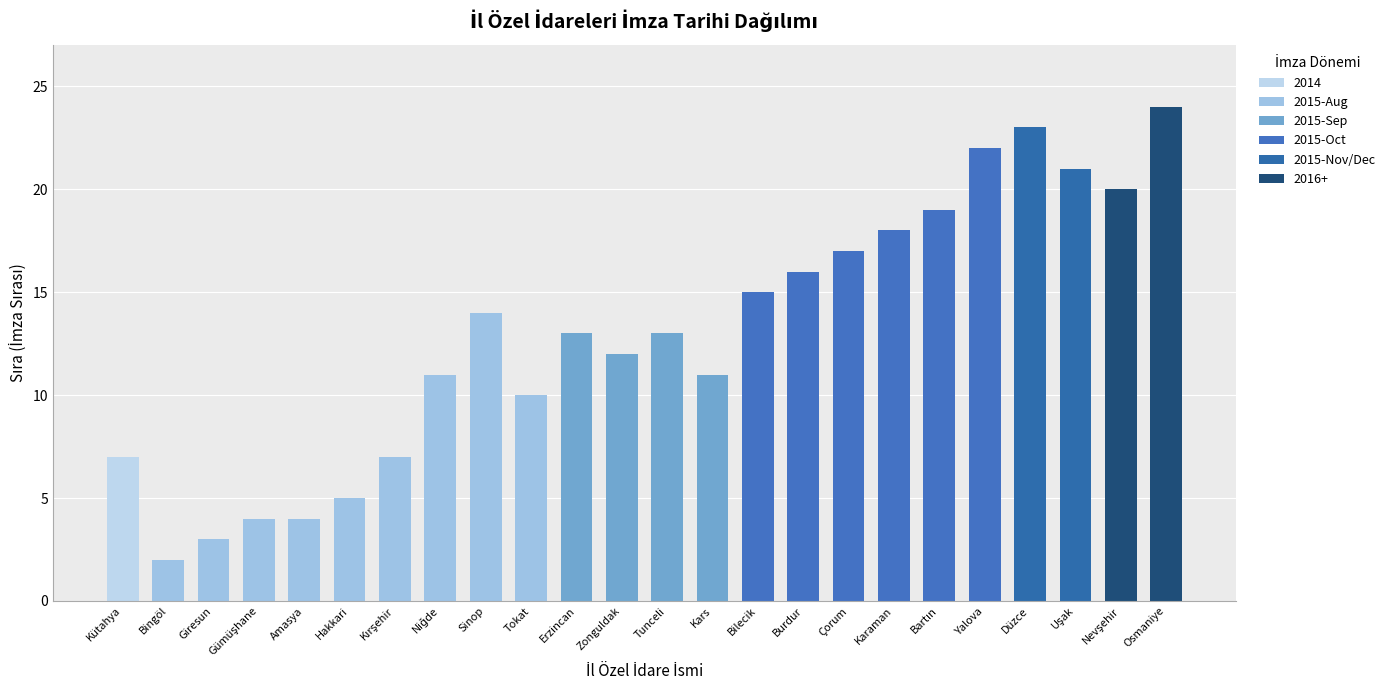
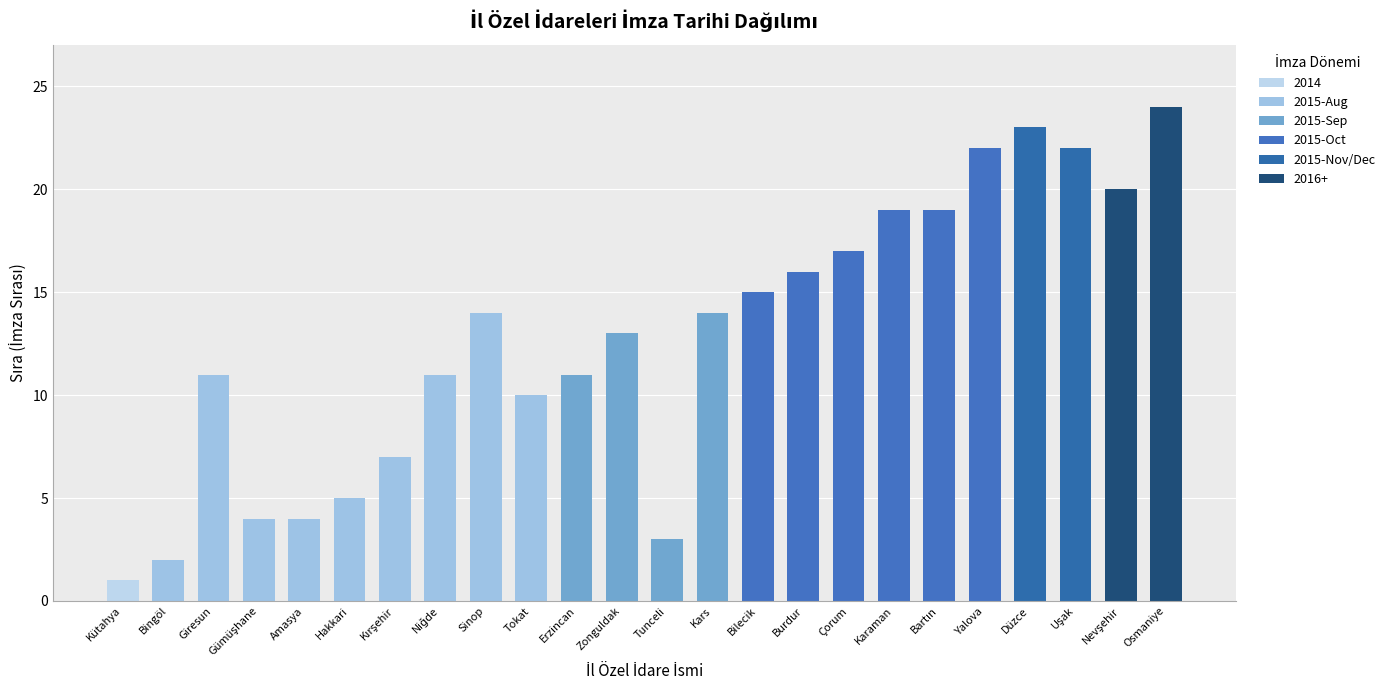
  {
-   "Kütahya": 7,
+   "Kütahya": 1,
    "Bingöl": 2,
-   "Giresun": 3,
+   "Giresun": 11,
    "Gümüşhane": 4,
    "Amasya": 4,
    "Hakkari": 5,
    "Kırşehir": 7,
    "Niğde": 11,
    "Sinop": 14,
    "Tokat": 10,
-   "Erzincan": 13,
-   "Zonguldak": 12,
-   "Tunceli": 13,
-   "Kars": 11,
+   "Erzincan": 11,
+   "Zonguldak": 13,
+   "Tunceli": 3,
+   "Kars": 14,
    "Bilecik": 15,
    "Burdur": 16,
    "Çorum": 17,
-   "Karaman": 18,
+   "Karaman": 19,
    "Bartın": 19,
    "Yalova": 22,
    "Düzce": 23,
-   "Uşak": 21,
+   "Uşak": 22,
    "Nevşehir": 20,
    "Osmaniye": 24
  }
